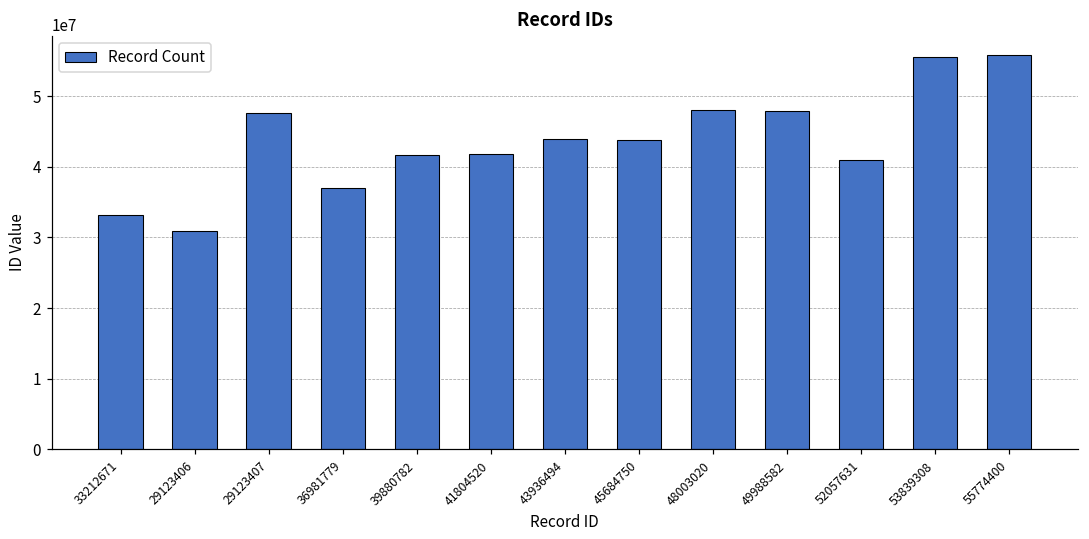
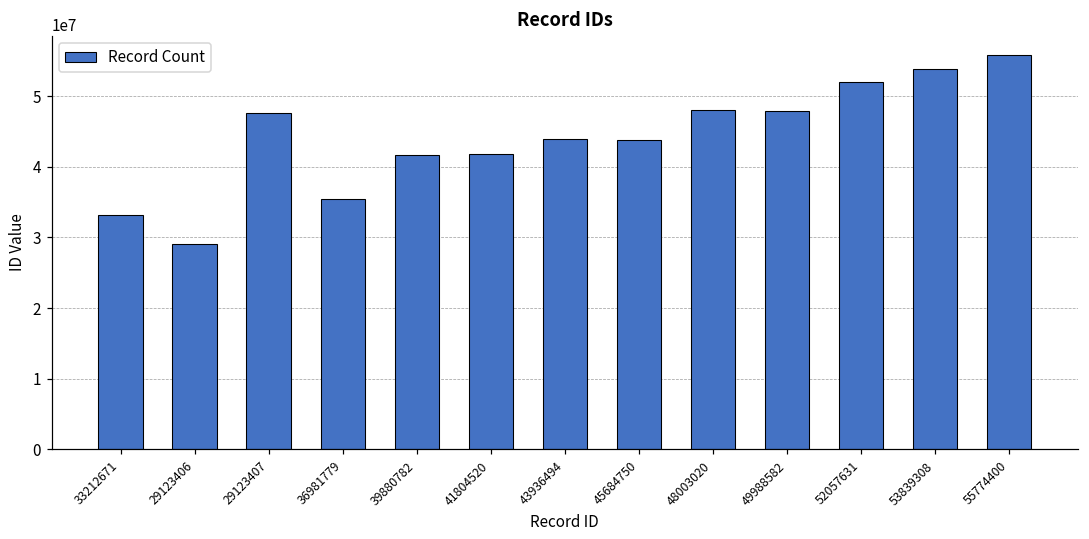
  {
    "33212671": 33000000,
-   "29123406": 31000000,
+   "29123406": 29000000,
    "29123407": 48000000,
-   "36981779": 37000000,
+   "36981779": 35000000,
    "39880782": 42000000,
    "41804520": 42000000,
    "43936494": 44000000,
    "45684750": 44000000,
    "48003020": 48000000,
    "49988582": 48000000,
-   "52057631": 41000000,
-   "53839308": 55000000,
+   "52057631": 52000000,
+   "53839308": 54000000,
    "55774400": 56000000
  }
